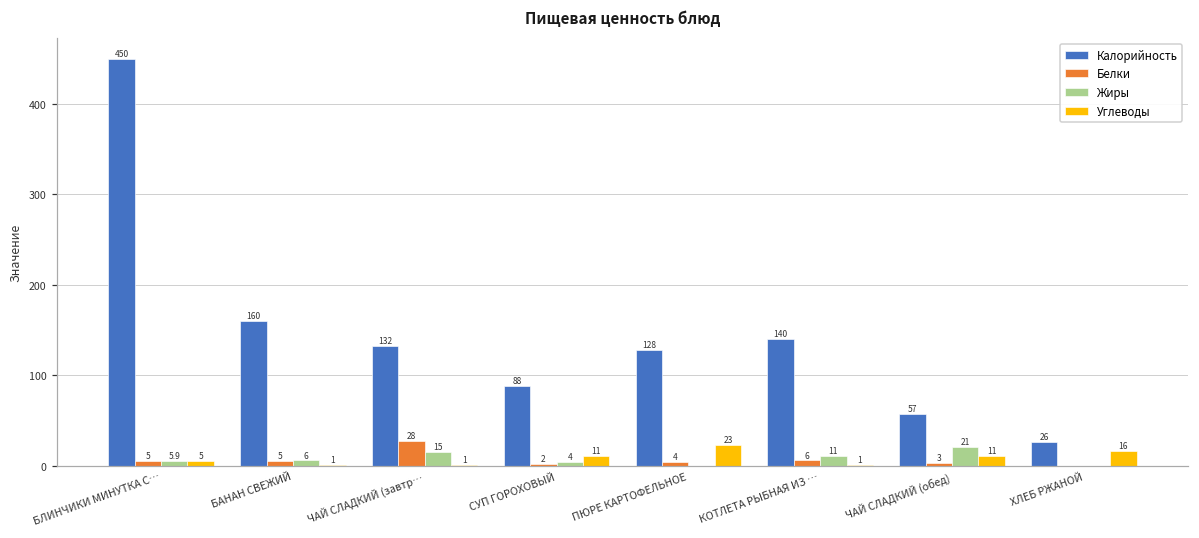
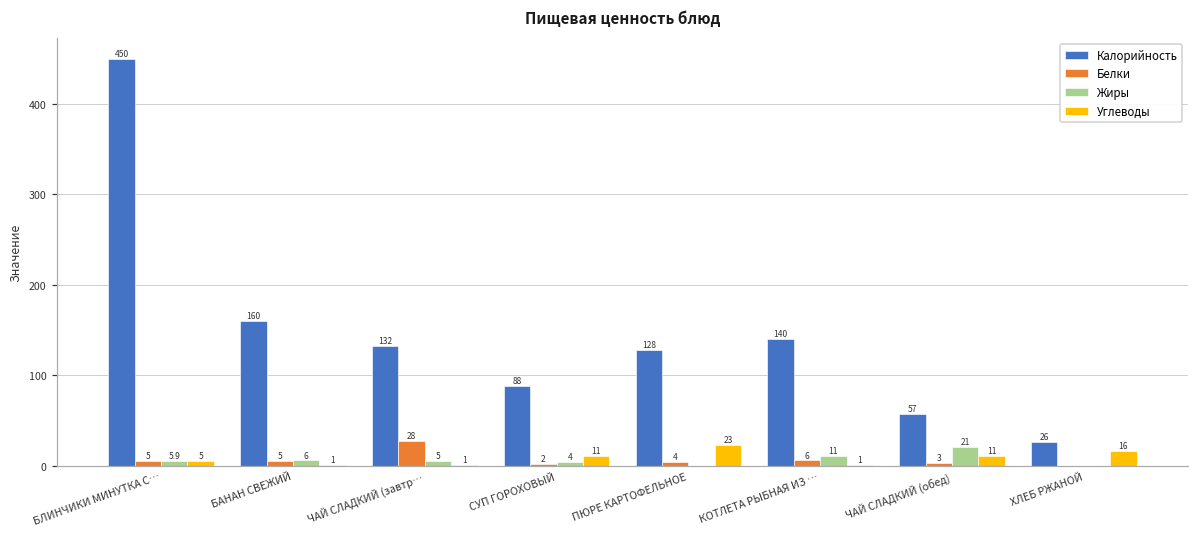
  {
    "Калорийность": {
      "БЛИНЧИКИ МИНУТКА С…": 450,
      "БАНАН СВЕЖИЙ": 160,
      "ЧАЙ СЛАДКИЙ (завтр…": 132,
      "СУП ГОРОХОВЫЙ": 88,
      "ПЮРЕ КАРТОФЕЛЬНОЕ": 128,
      "КОТЛЕТА РЫБНАЯ ИЗ …": 140,
      "ЧАЙ СЛАДКИЙ (обед)": 57,
      "ХЛЕБ РЖАНОЙ": 26
    },
    "Белки": {
      "БЛИНЧИКИ МИНУТКА С…": 5,
      "БАНАН СВЕЖИЙ": 5,
      "ЧАЙ СЛАДКИЙ (завтр…": 28,
      "СУП ГОРОХОВЫЙ": 2,
      "ПЮРЕ КАРТОФЕЛЬНОЕ": 4,
      "КОТЛЕТА РЫБНАЯ ИЗ …": 6,
      "ЧАЙ СЛАДКИЙ (обед)": 3
    },
    "Жиры": {
      "БЛИНЧИКИ МИНУТКА С…": 5.9,
      "БАНАН СВЕЖИЙ": 6,
-     "ЧАЙ СЛАДКИЙ (завтр…": 15,
+     "ЧАЙ СЛАДКИЙ (завтр…": 5,
      "СУП ГОРОХОВЫЙ": 4,
      "КОТЛЕТА РЫБНАЯ ИЗ …": 11,
      "ЧАЙ СЛАДКИЙ (обед)": 21
    },
    "Углеводы": {
      "БЛИНЧИКИ МИНУТКА С…": 5,
      "БАНАН СВЕЖИЙ": 1,
      "ЧАЙ СЛАДКИЙ (завтр…": 1,
      "СУП ГОРОХОВЫЙ": 11,
      "ПЮРЕ КАРТОФЕЛЬНОЕ": 23,
      "КОТЛЕТА РЫБНАЯ ИЗ …": 1,
      "ЧАЙ СЛАДКИЙ (обед)": 11,
      "ХЛЕБ РЖАНОЙ": 16
    }
  }
